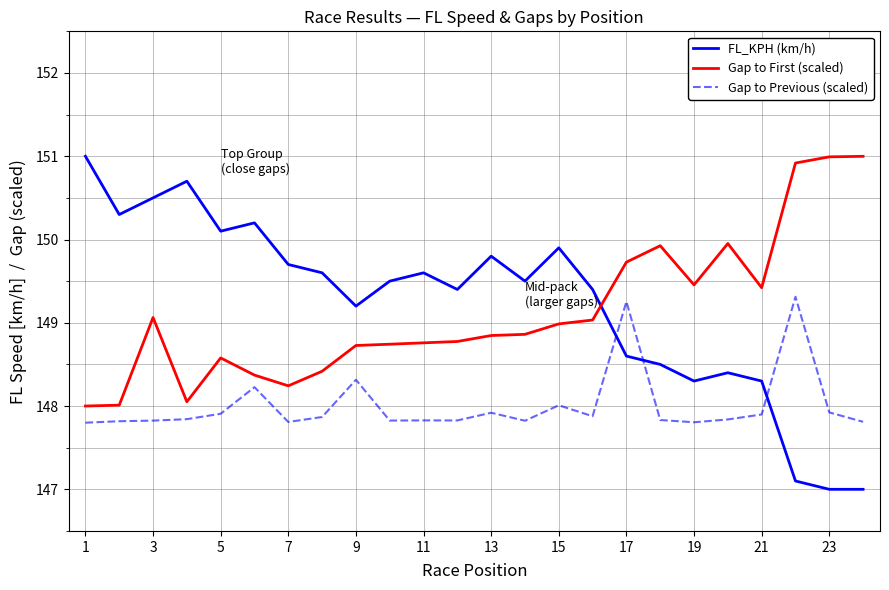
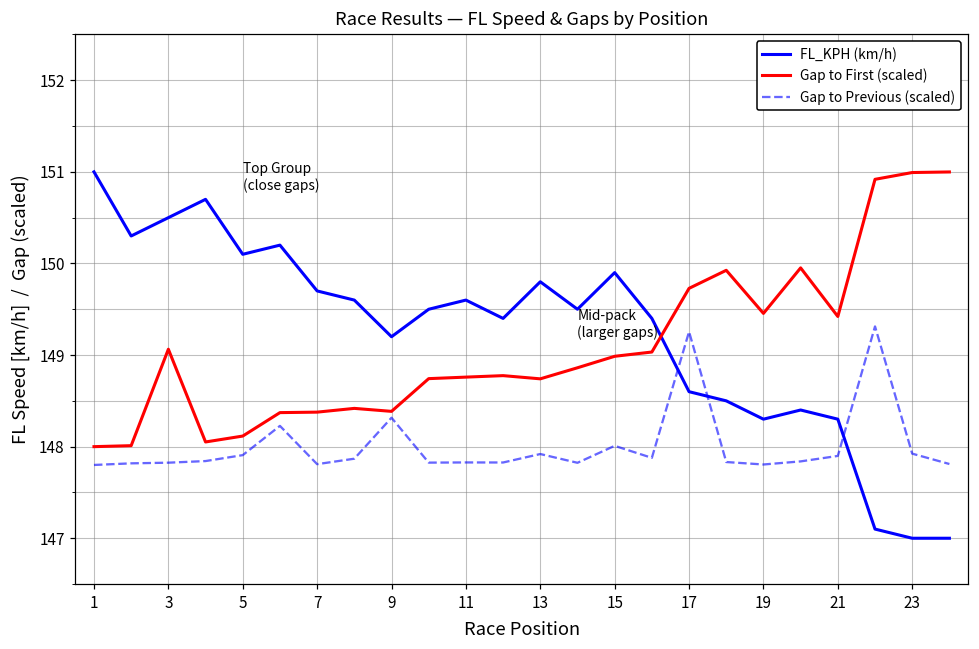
  {
    "Gap to First (scaled)": {
      "1": 148.0,
      "3": 149.1,
-     "5": 148.6,
-     "7": 148.2,
-     "9": 148.7,
+     "5": 148.1,
+     "7": 148.4,
+     "9": 148.4,
      "11": 148.8,
-     "13": 148.8,
+     "13": 148.7,
      "15": 149.0,
      "17": 149.7,
      "19": 149.5,
      "21": 149.4,
      "23": 151.0
    }
  }
